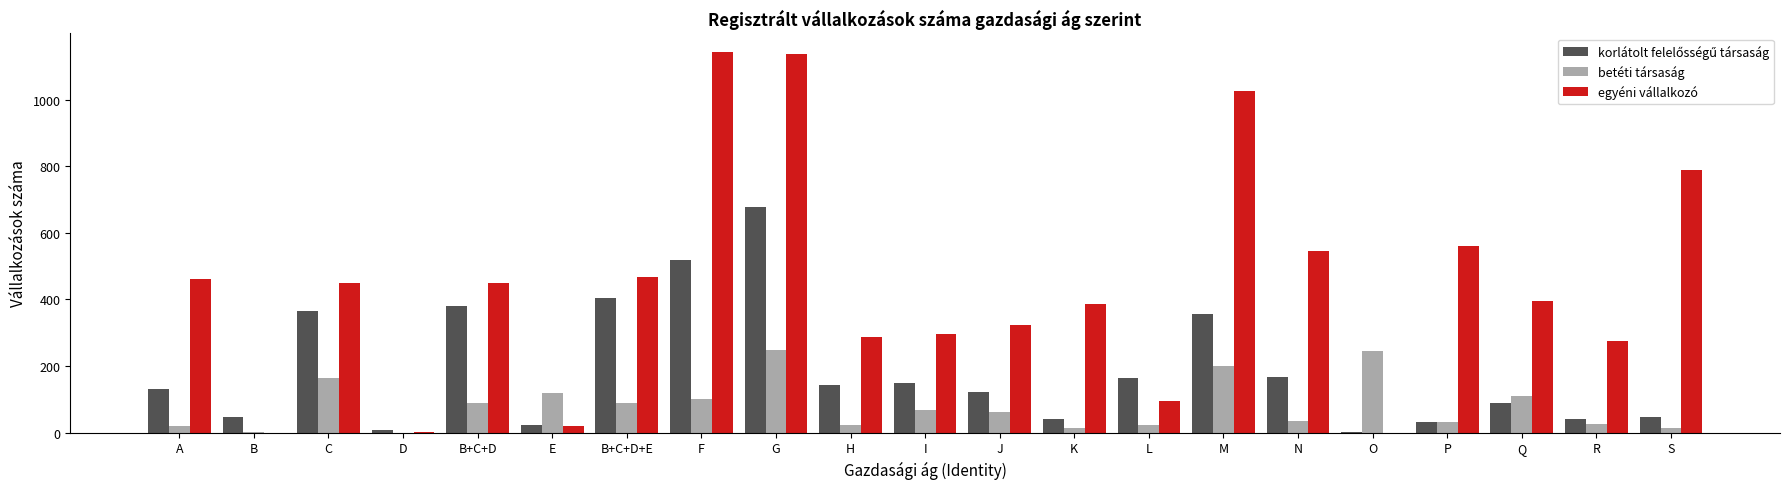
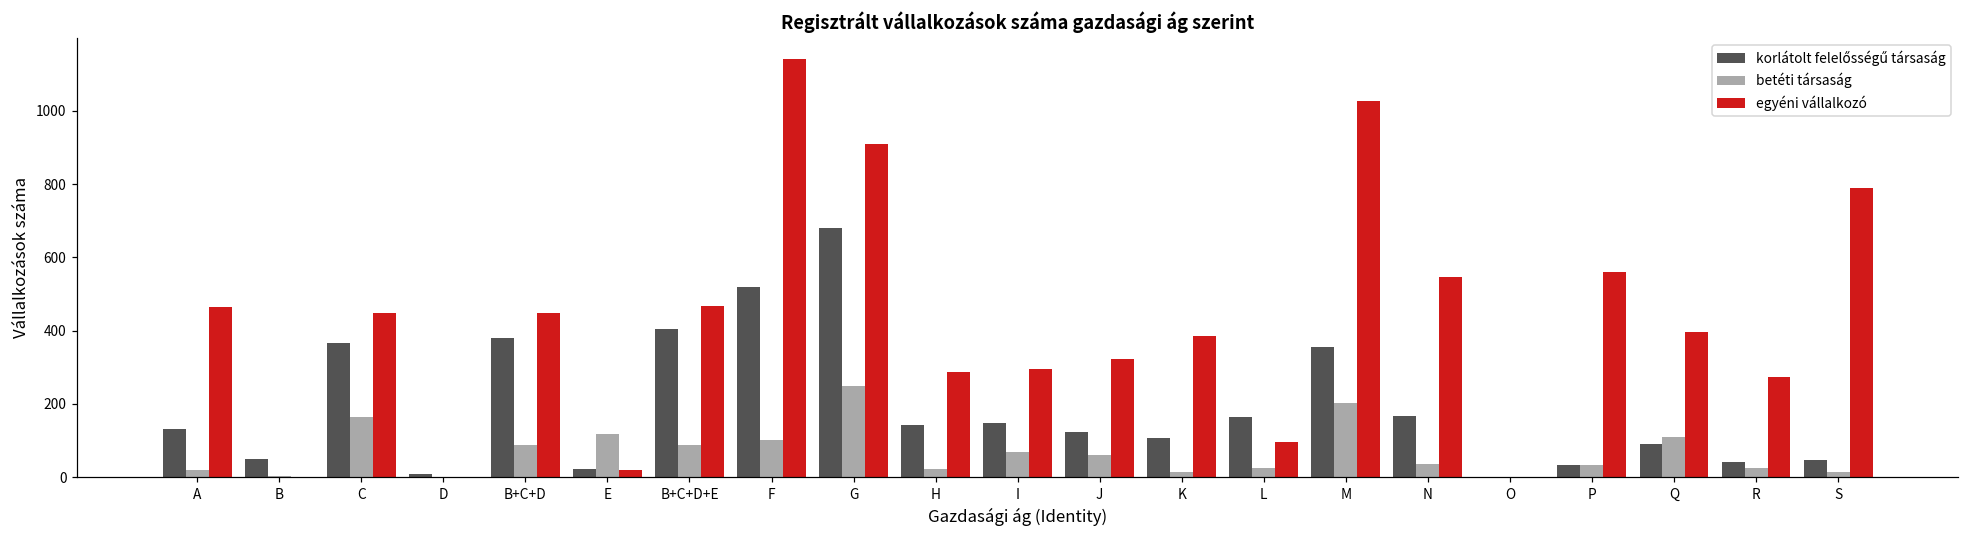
  {
    "korlátolt felelősségű társaság": {
      "A": 130,
      "B": 50,
      "C": 370,
      "B+C+D": 380,
      "E": 20,
      "B+C+D+E": 400,
      "F": 520,
      "G": 680,
      "H": 140,
      "I": 150,
      "J": 120,
-     "K": 40,
+     "K": 110,
      "L": 160,
      "M": 360,
      "N": 170,
      "P": 30,
      "Q": 90,
      "R": 40,
      "S": 50
    },
    "betéti társaság": {
      "A": 20,
      "C": 170,
      "D": 0,
      "B+C+D": 90,
      "E": 120,
      "B+C+D+E": 90,
      "F": 100,
      "G": 250,
      "H": 20,
      "I": 70,
      "J": 60,
      "K": 10,
      "L": 20,
      "M": 200,
      "N": 40,
-     "O": 240,
+     "O": 0,
      "P": 30,
      "Q": 110,
      "R": 30,
      "S": 10
    },
    "egyéni vállalkozó": {
      "A": 460,
      "B": 0,
      "C": 450,
      "B+C+D": 450,
      "E": 20,
      "B+C+D+E": 470,
      "F": 1140,
-     "G": 1140,
+     "G": 910,
      "H": 290,
      "I": 300,
      "J": 320,
      "K": 390,
      "L": 100,
      "M": 1030,
      "N": 550,
      "O": 0,
      "P": 560,
      "Q": 400,
      "R": 270,
      "S": 790
    }
  }
